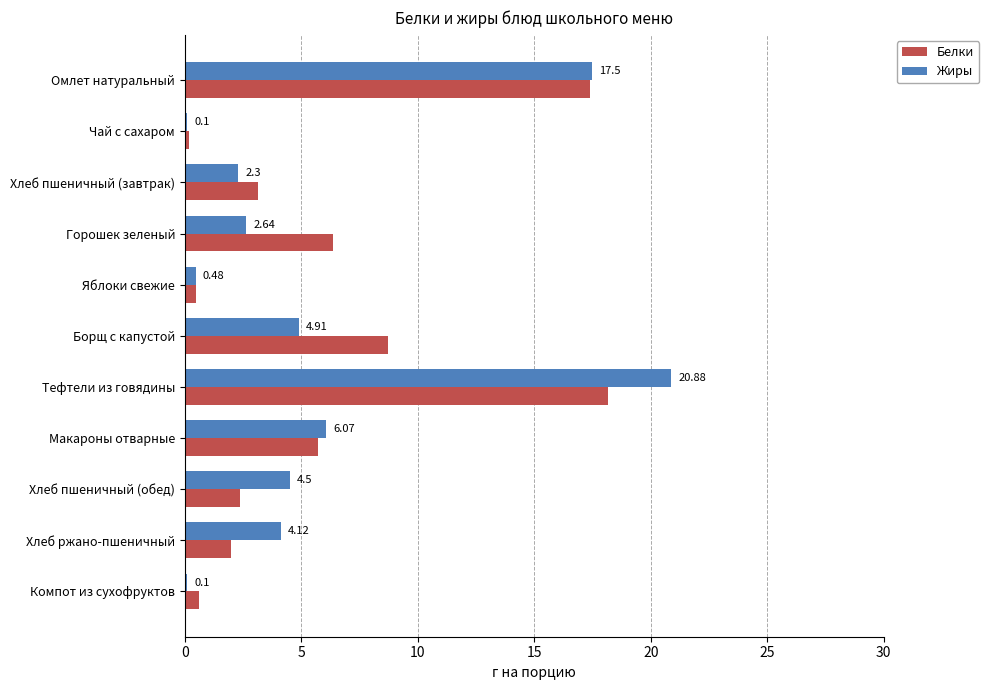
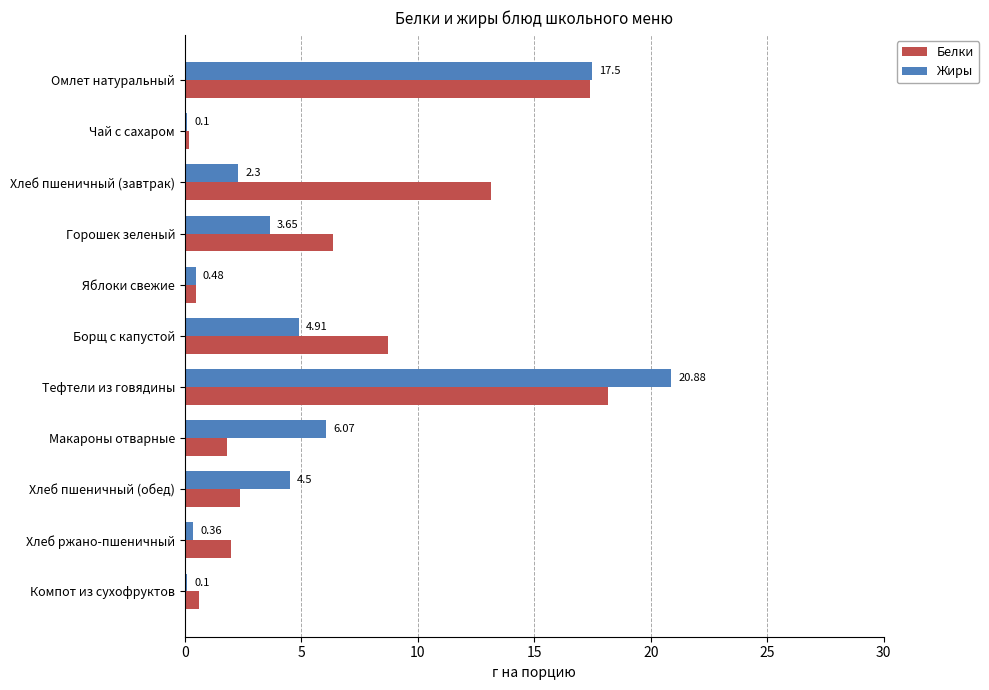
  {
    "Белки": {
      "Омлет натуральный": 17.4,
      "Чай с сахаром": 0.2,
-     "Хлеб пшеничный (завтрак)": 3.2,
+     "Хлеб пшеничный (завтрак)": 13.1,
      "Горошек зеленый": 6.4,
      "Борщ с капустой": 8.7,
      "Тефтели из говядины": 18.2,
-     "Макароны отварные": 5.7,
+     "Макароны отварные": 1.8,
      "Хлеб пшеничный (обед)": 2.4,
      "Хлеб ржано-пшеничный": 2.0,
      "Компот из сухофруктов": 0.6
    },
    "Жиры": {
      "Омлет натуральный": 17.5,
      "Чай с сахаром": 0.1,
      "Хлеб пшеничный (завтрак)": 2.3,
-     "Горошек зеленый": 2.64,
+     "Горошек зеленый": 3.65,
      "Яблоки свежие": 0.48,
      "Борщ с капустой": 4.91,
      "Тефтели из говядины": 20.88,
      "Макароны отварные": 6.07,
      "Хлеб пшеничный (обед)": 4.5,
-     "Хлеб ржано-пшеничный": 4.12,
+     "Хлеб ржано-пшеничный": 0.36,
      "Компот из сухофруктов": 0.1
    }
  }
